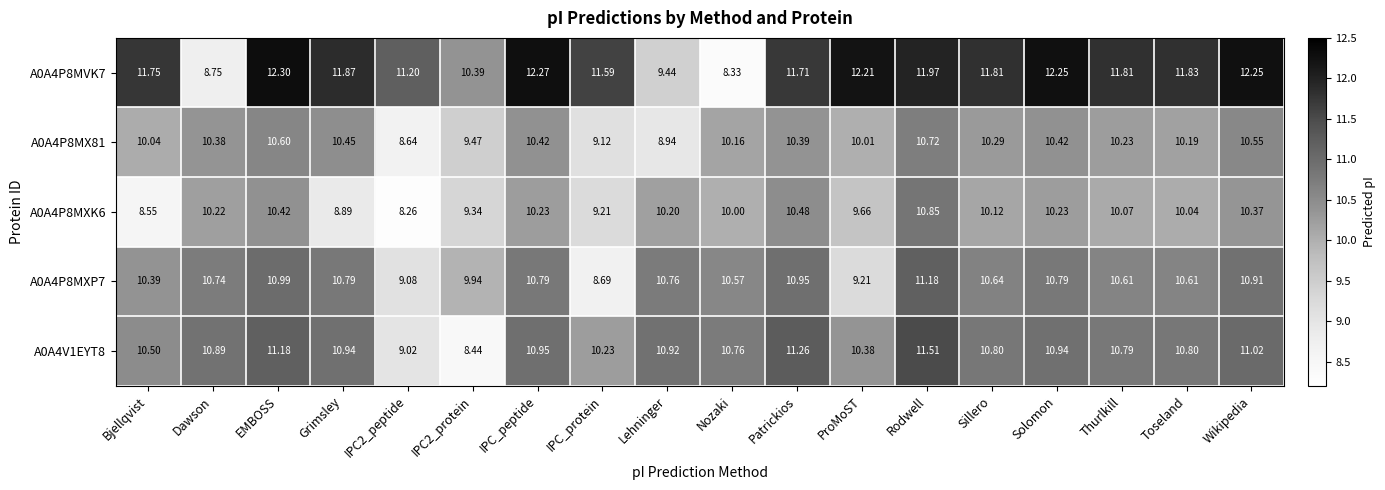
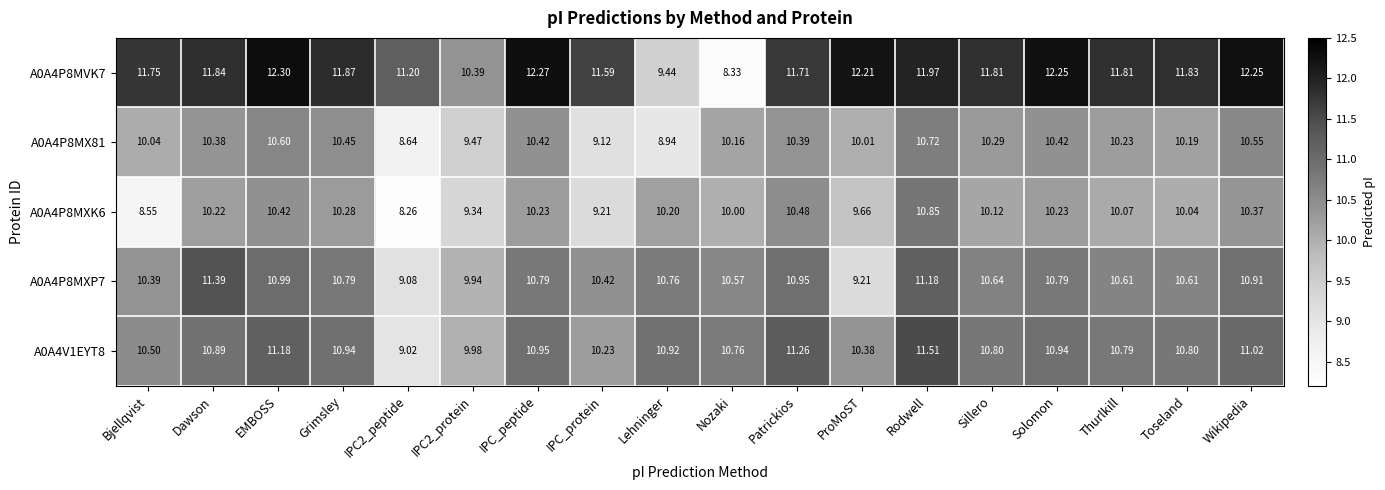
  {
    "A0A4P8MVK7": {
      "Bjellqvist": 11.75,
-     "Dawson": 8.75,
+     "Dawson": 11.84,
      "EMBOSS": 12.30,
      "Grimsley": 11.87,
      "IPC2_peptide": 11.20,
      "IPC2_protein": 10.39,
      "IPC_peptide": 12.27,
      "IPC_protein": 11.59,
      "Lehninger": 9.44,
      "Nozaki": 8.33,
      "Patrickios": 11.71,
      "ProMoST": 12.21,
      "Rodwell": 11.97,
      "Sillero": 11.81,
      "Solomon": 12.25,
      "Thurlkill": 11.81,
      "Toseland": 11.83,
      "Wikipedia": 12.25
    },
    "A0A4P8MX81": {
      "Bjellqvist": 10.04,
      "Dawson": 10.38,
      "EMBOSS": 10.60,
      "Grimsley": 10.45,
      "IPC2_peptide": 8.64,
      "IPC2_protein": 9.47,
      "IPC_peptide": 10.42,
      "IPC_protein": 9.12,
      "Lehninger": 8.94,
      "Nozaki": 10.16,
      "Patrickios": 10.39,
      "ProMoST": 10.01,
      "Rodwell": 10.72,
      "Sillero": 10.29,
      "Solomon": 10.42,
      "Thurlkill": 10.23,
      "Toseland": 10.19,
      "Wikipedia": 10.55
    },
    "A0A4P8MXK6": {
      "Bjellqvist": 8.55,
      "Dawson": 10.22,
      "EMBOSS": 10.42,
-     "Grimsley": 8.89,
+     "Grimsley": 10.28,
      "IPC2_peptide": 8.26,
      "IPC2_protein": 9.34,
      "IPC_peptide": 10.23,
      "IPC_protein": 9.21,
      "Lehninger": 10.20,
      "Nozaki": 10.00,
      "Patrickios": 10.48,
      "ProMoST": 9.66,
      "Rodwell": 10.85,
      "Sillero": 10.12,
      "Solomon": 10.23,
      "Thurlkill": 10.07,
      "Toseland": 10.04,
      "Wikipedia": 10.37
    },
    "A0A4P8MXP7": {
      "Bjellqvist": 10.39,
-     "Dawson": 10.74,
+     "Dawson": 11.39,
      "EMBOSS": 10.99,
      "Grimsley": 10.79,
      "IPC2_peptide": 9.08,
      "IPC2_protein": 9.94,
      "IPC_peptide": 10.79,
-     "IPC_protein": 8.69,
+     "IPC_protein": 10.42,
      "Lehninger": 10.76,
      "Nozaki": 10.57,
      "Patrickios": 10.95,
      "ProMoST": 9.21,
      "Rodwell": 11.18,
      "Sillero": 10.64,
      "Solomon": 10.79,
      "Thurlkill": 10.61,
      "Toseland": 10.61,
      "Wikipedia": 10.91
    },
    "A0A4V1EYT8": {
      "Bjellqvist": 10.50,
      "Dawson": 10.89,
      "EMBOSS": 11.18,
      "Grimsley": 10.94,
      "IPC2_peptide": 9.02,
-     "IPC2_protein": 8.44,
+     "IPC2_protein": 9.98,
      "IPC_peptide": 10.95,
      "IPC_protein": 10.23,
      "Lehninger": 10.92,
      "Nozaki": 10.76,
      "Patrickios": 11.26,
      "ProMoST": 10.38,
      "Rodwell": 11.51,
      "Sillero": 10.80,
      "Solomon": 10.94,
      "Thurlkill": 10.79,
      "Toseland": 10.80,
      "Wikipedia": 11.02
    }
  }
